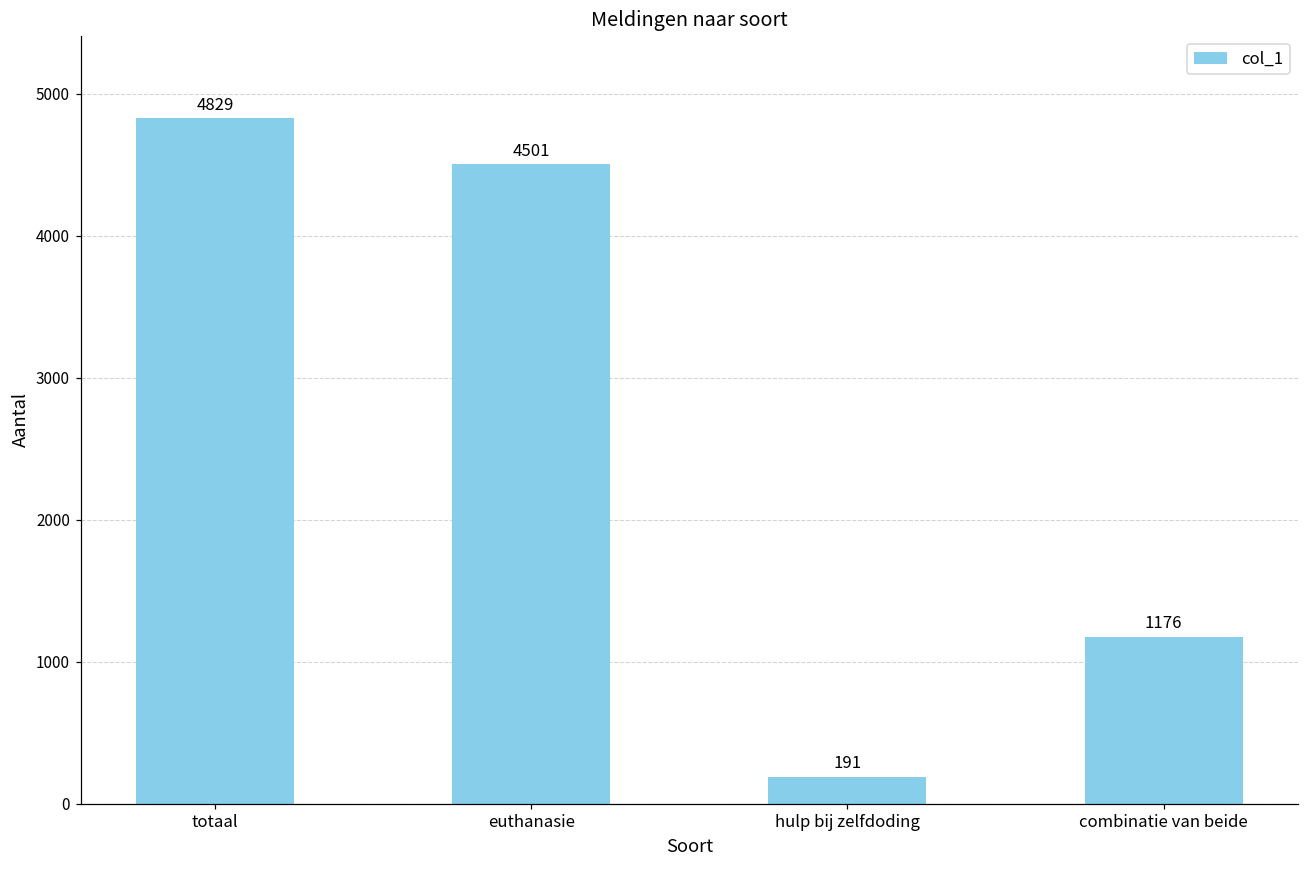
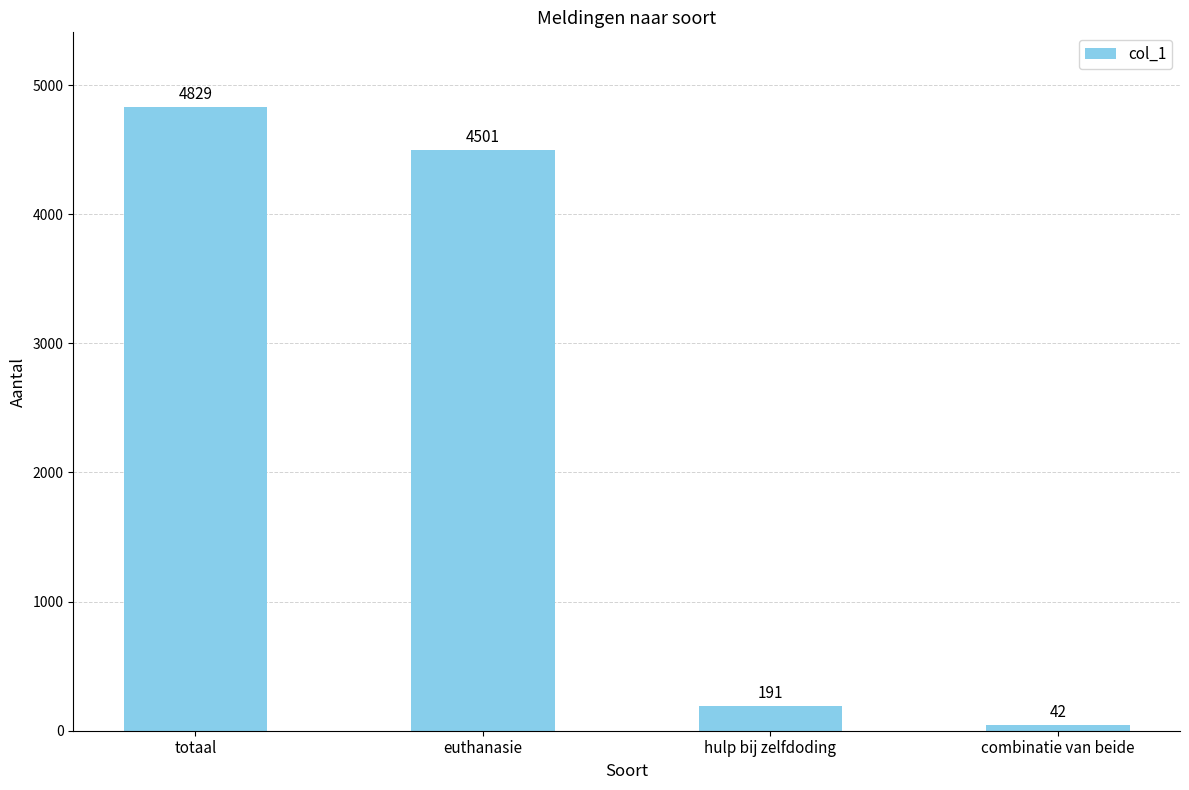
  {
    "totaal": 4829,
    "euthanasie": 4501,
    "hulp bij zelfdoding": 191,
-   "combinatie van beide": 1176
+   "combinatie van beide": 42
  }
